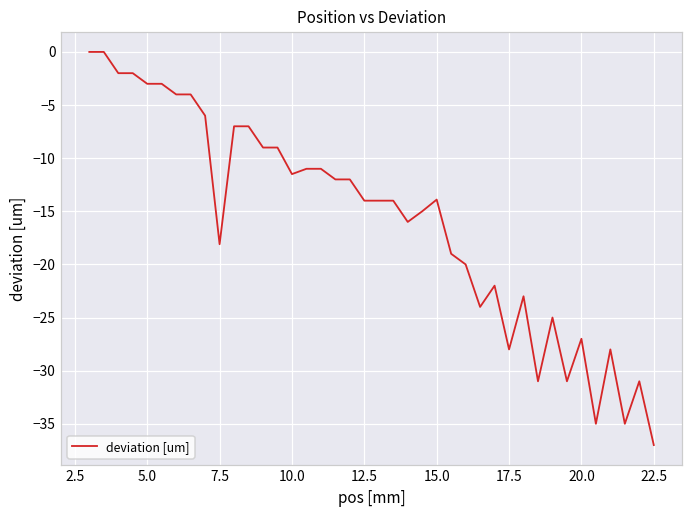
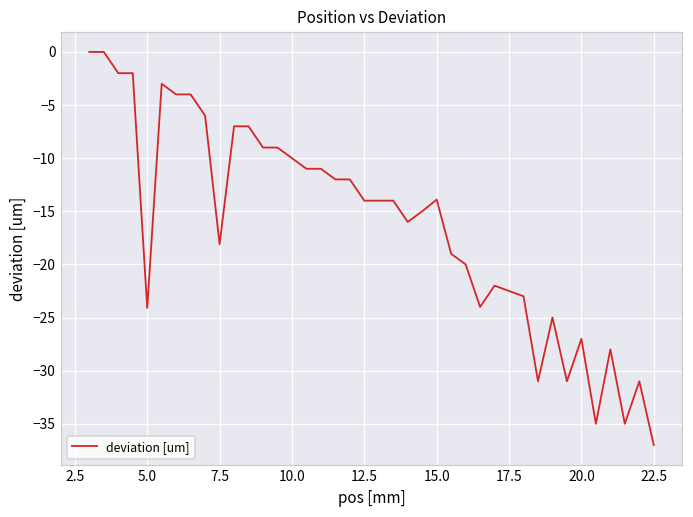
  {
-   "5.0": -3,
+   "5.0": -24,
    "7.5": -18,
-   "10.0": -12,
+   "10.0": -10,
    "12.5": -14,
    "15.0": -14,
-   "17.5": -28,
+   "17.5": -23,
    "20.0": -27,
    "22.5": -37
  }
